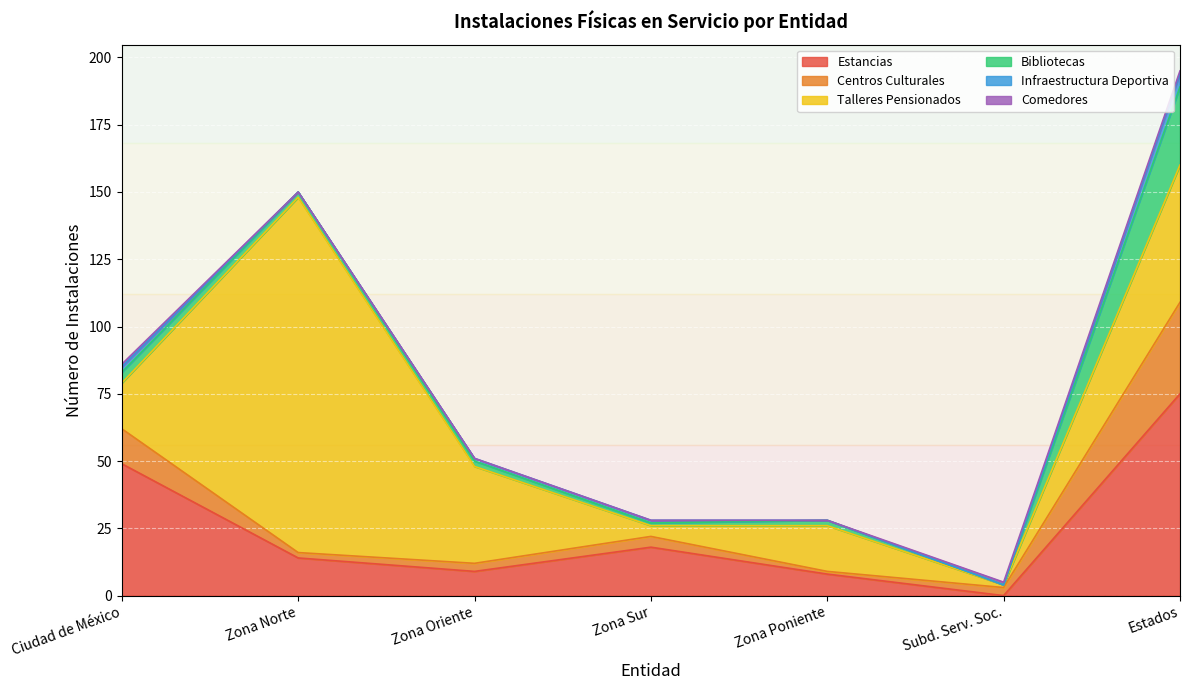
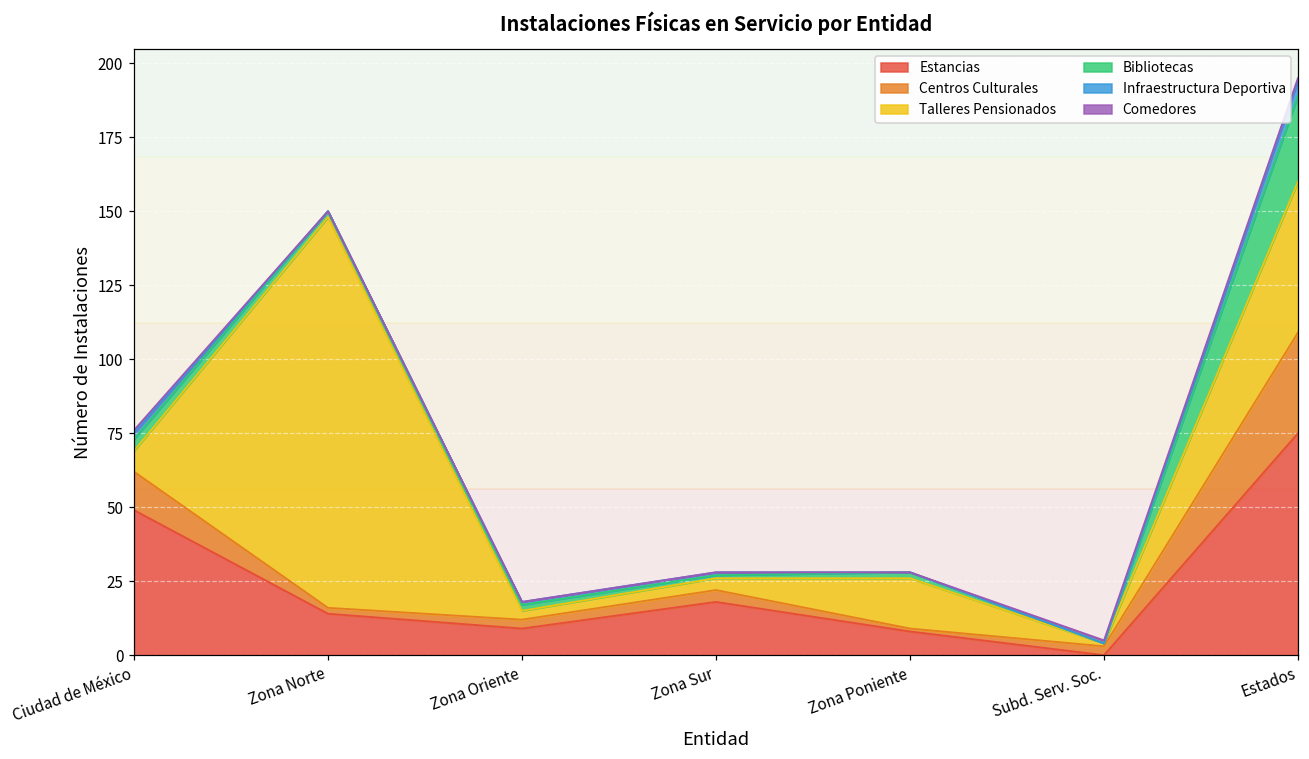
  {
    "Talleres Pensionados": {
-     "Ciudad de México": 17,
+     "Ciudad de México": 7,
      "Zona Norte": 132,
-     "Zona Oriente": 36,
+     "Zona Oriente": 3,
      "Zona Sur": 4,
      "Zona Poniente": 17,
      "Estados": 51
    },
    "Bibliotecas": {
      "Ciudad de México": 4,
      "Zona Oriente": 2,
      "Zona Sur": 1,
      "Estados": 29
    },
    "Infraestructura Deportiva": {
      "Ciudad de México": 2,
      "Estados": 5
    },
    "Comedores": {
      "Ciudad de México": 1,
      "Subd. Serv. Soc.": 1,
      "Estados": 1
    }
  }
